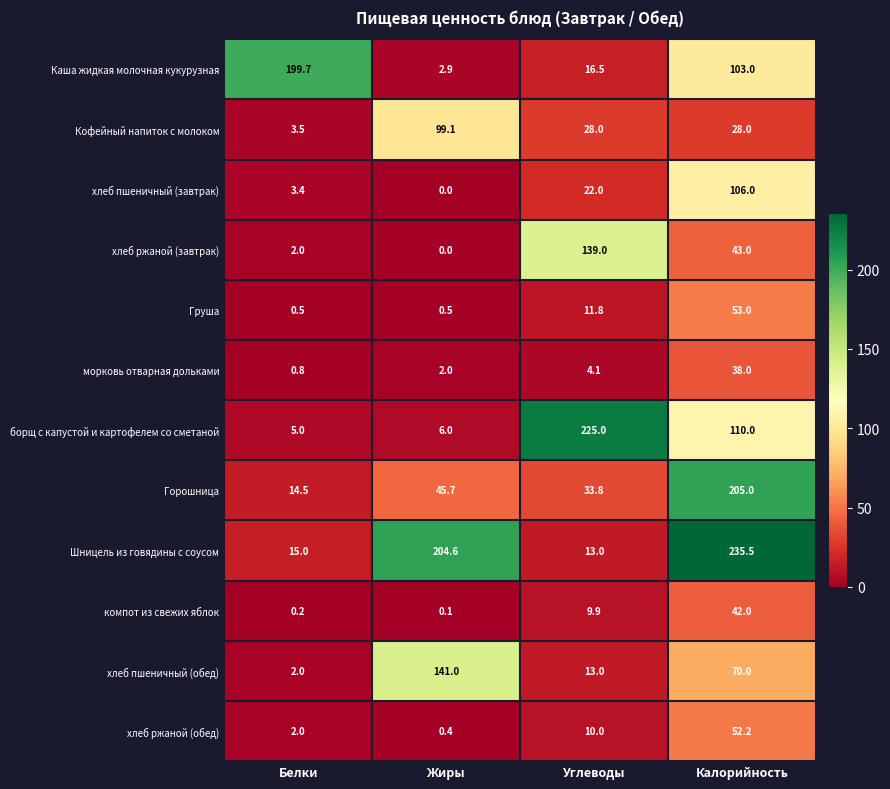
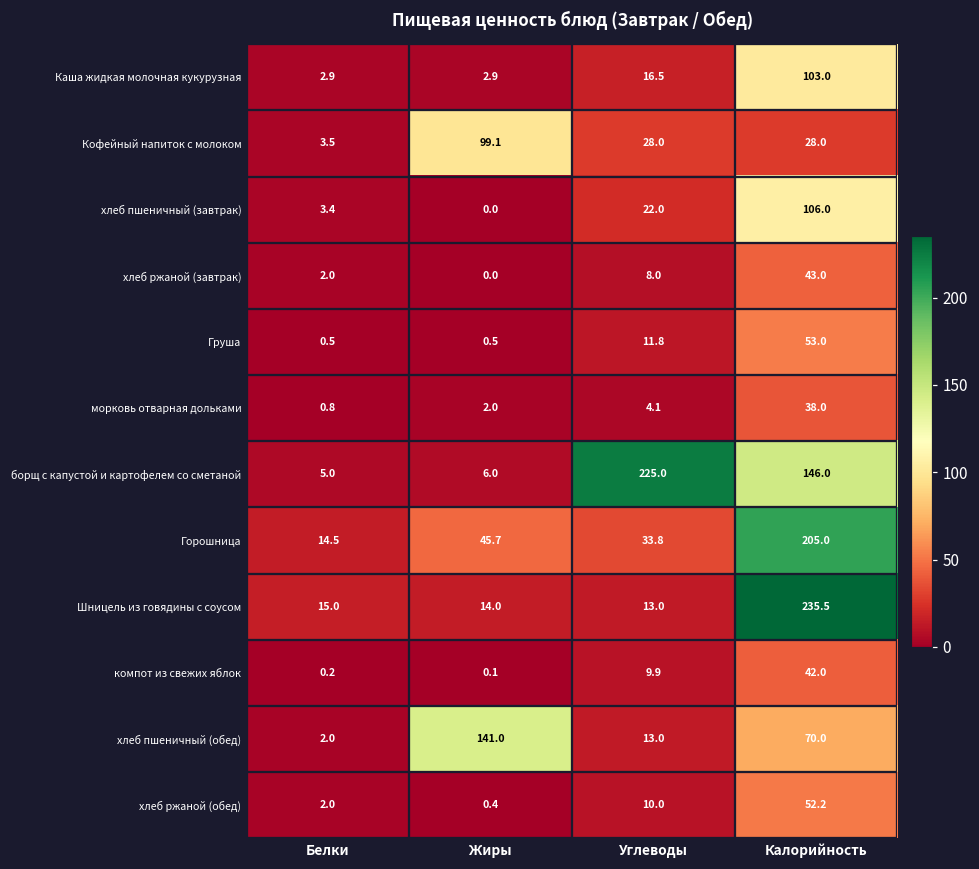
  {
    "Каша жидкая молочная кукурузная": {
-     "Белки": 199.7,
+     "Белки": 2.9,
      "Жиры": 2.9,
      "Углеводы": 16.5,
      "Калорийность": 103.0
    },
    "Кофейный напиток с молоком": {
      "Белки": 3.5,
      "Жиры": 99.1,
      "Углеводы": 28.0,
      "Калорийность": 28.0
    },
    "хлеб пшеничный (завтрак)": {
      "Белки": 3.4,
      "Жиры": 0.0,
      "Углеводы": 22.0,
      "Калорийность": 106.0
    },
    "хлеб ржаной (завтрак)": {
      "Белки": 2.0,
      "Жиры": 0.0,
-     "Углеводы": 139.0,
+     "Углеводы": 8.0,
      "Калорийность": 43.0
    },
    "Груша": {
      "Белки": 0.5,
      "Жиры": 0.5,
      "Углеводы": 11.8,
      "Калорийность": 53.0
    },
    "морковь отварная дольками": {
      "Белки": 0.8,
      "Жиры": 2.0,
      "Углеводы": 4.1,
      "Калорийность": 38.0
    },
    "борщ с капустой и картофелем со сметаной": {
      "Белки": 5.0,
      "Жиры": 6.0,
      "Углеводы": 225.0,
-     "Калорийность": 110.0
+     "Калорийность": 146.0
    },
    "Горошница": {
      "Белки": 14.5,
      "Жиры": 45.7,
      "Углеводы": 33.8,
      "Калорийность": 205.0
    },
    "Шницель из говядины с соусом": {
      "Белки": 15.0,
-     "Жиры": 204.6,
+     "Жиры": 14.0,
      "Углеводы": 13.0,
      "Калорийность": 235.5
    },
    "компот из свежих яблок": {
      "Белки": 0.2,
      "Жиры": 0.1,
      "Углеводы": 9.9,
      "Калорийность": 42.0
    },
    "хлеб пшеничный (обед)": {
      "Белки": 2.0,
      "Жиры": 141.0,
      "Углеводы": 13.0,
      "Калорийность": 70.0
    },
    "хлеб ржаной (обед)": {
      "Белки": 2.0,
      "Жиры": 0.4,
      "Углеводы": 10.0,
      "Калорийность": 52.2
    }
  }
